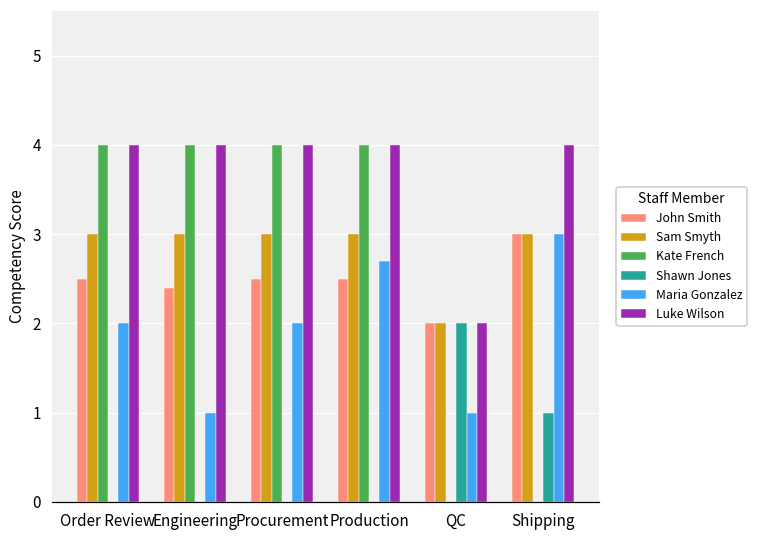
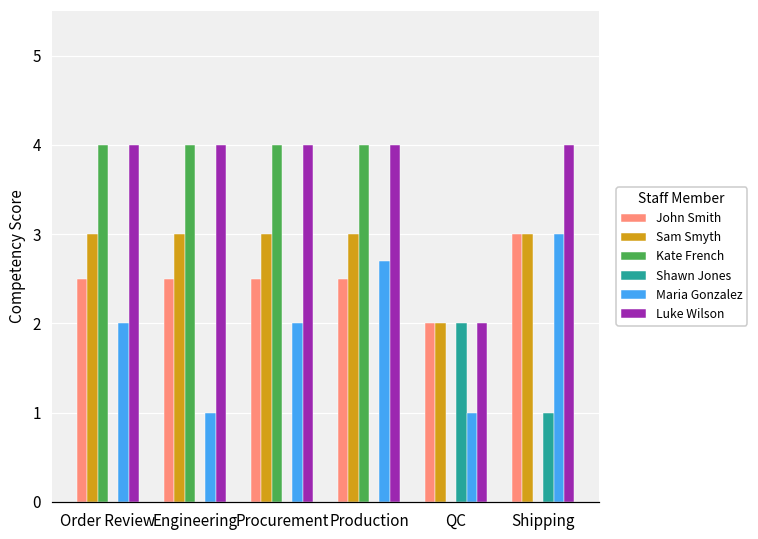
  {
    "John Smith": {
      "Order Review": 2.5,
-     "Engineering": 2.4,
+     "Engineering": 2.5,
      "Procurement": 2.5,
      "Production": 2.5,
      "QC": 2.0,
      "Shipping": 3.0
    },
    "Sam Smyth": {
      "Order Review": 3.0,
      "Engineering": 3.0,
      "Procurement": 3.0,
      "Production": 3.0,
      "QC": 2.0,
      "Shipping": 3.0
    },
    "Kate French": {
      "Order Review": 4.0,
      "Engineering": 4.0,
      "Procurement": 4.0,
      "Production": 4.0,
      "QC": 0.0,
      "Shipping": 0.0
    },
    "Shawn Jones": {
      "Order Review": 0.0,
      "Engineering": 0.0,
      "Procurement": 0.0,
      "Production": 0.0,
      "QC": 2.0,
      "Shipping": 1.0
    },
    "Maria Gonzalez": {
      "Order Review": 2.0,
      "Engineering": 1.0,
      "Procurement": 2.0,
      "Production": 2.7,
      "QC": 1.0,
      "Shipping": 3.0
    },
    "Luke Wilson": {
      "Order Review": 4.0,
      "Engineering": 4.0,
      "Procurement": 4.0,
      "Production": 4.0,
      "QC": 2.0,
      "Shipping": 4.0
    }
  }
